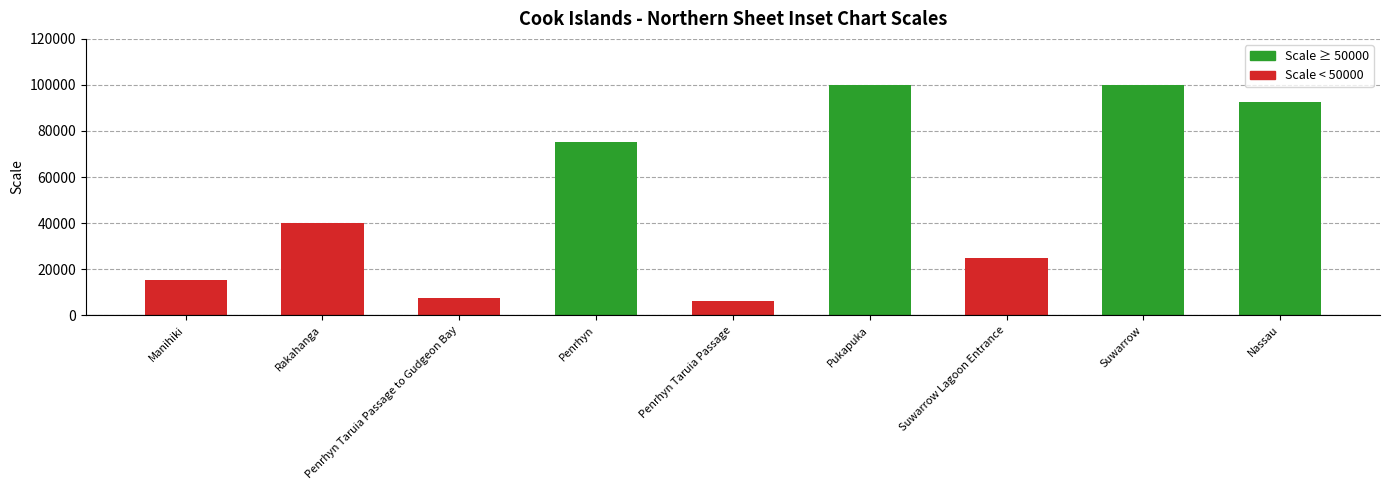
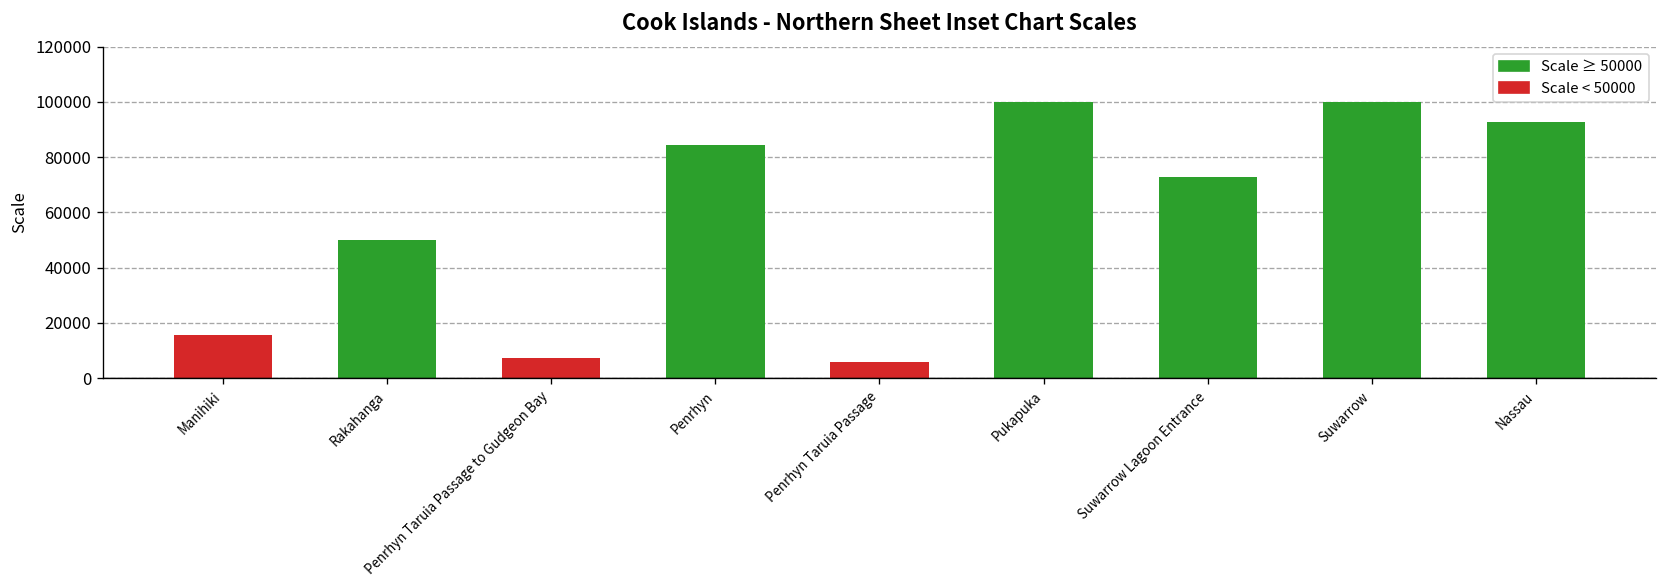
  {
    "Manihiki": 15000,
-   "Rakahanga": 40000,
+   "Rakahanga": 50000,
    "Penrhyn Taruia Passage to Gudgeon Bay": 7000,
-   "Penrhyn": 75000,
+   "Penrhyn": 84000,
    "Penrhyn Taruia Passage": 6000,
    "Pukapuka": 100000,
-   "Suwarrow Lagoon Entrance": 25000,
+   "Suwarrow Lagoon Entrance": 73000,
    "Suwarrow": 100000,
    "Nassau": 93000
  }
